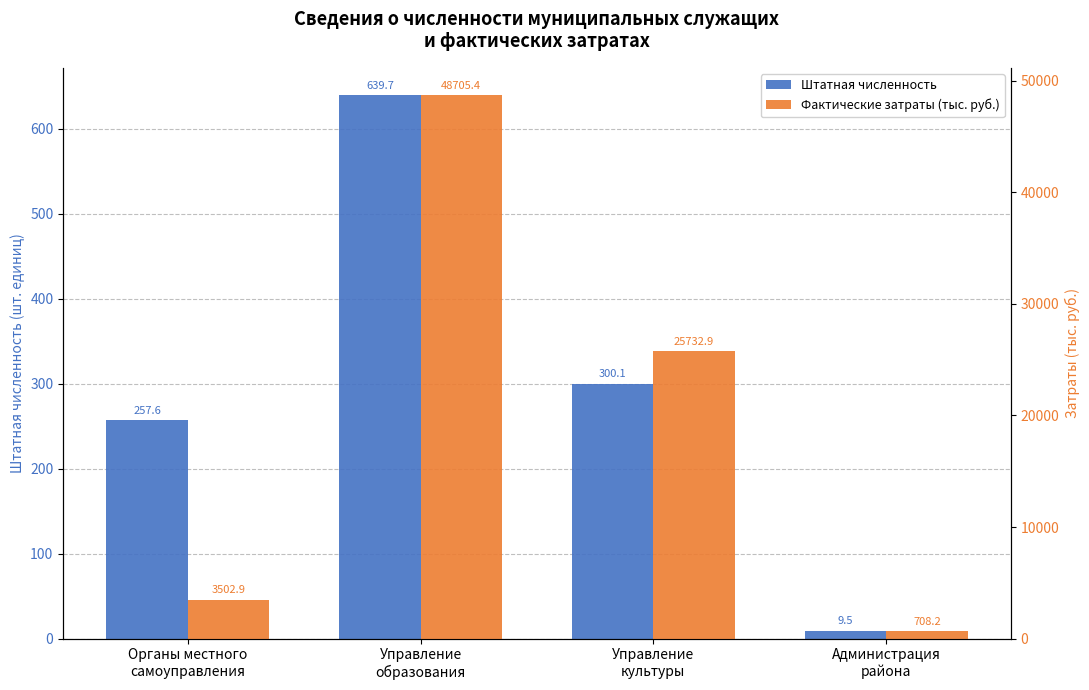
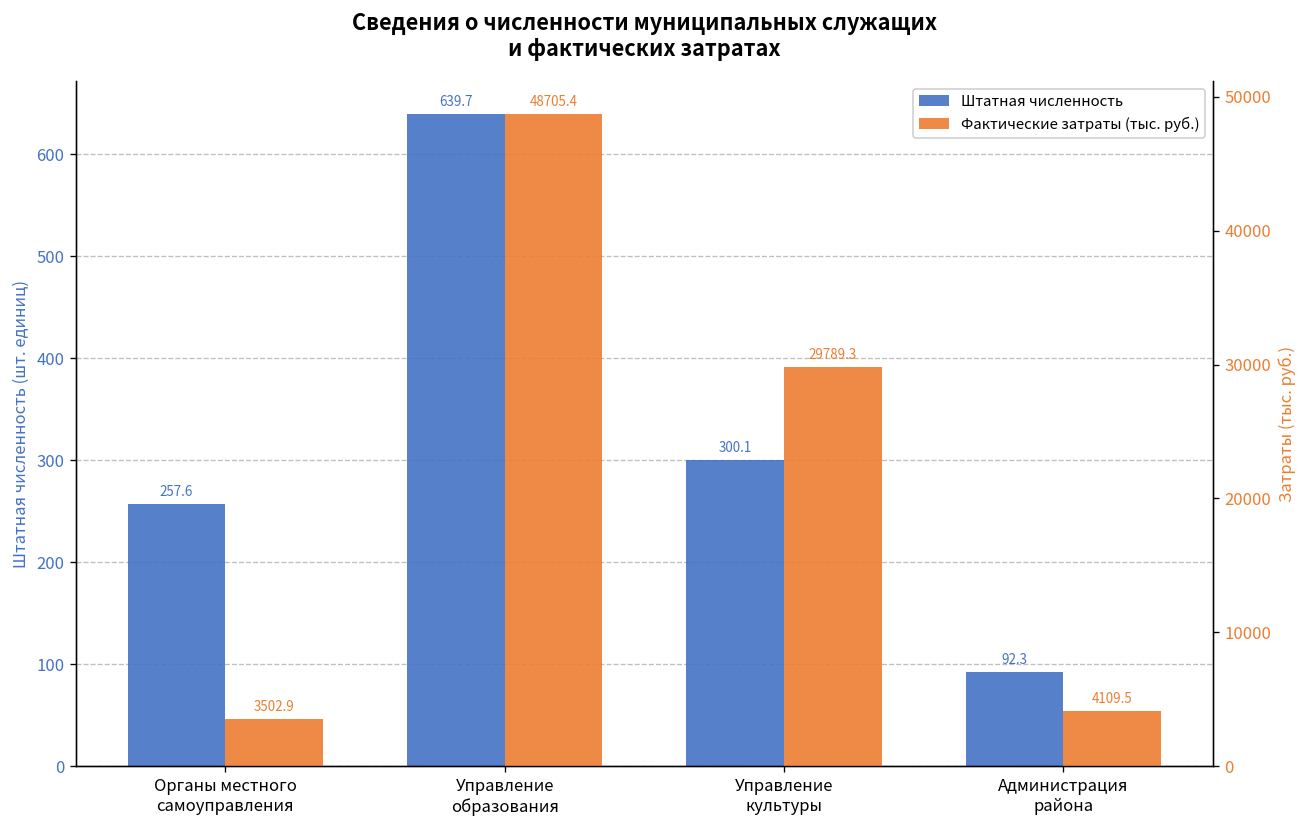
  {
    "Штатная численность": {
      "Органы местного самоуправления": 257.6,
      "Управление образования": 639.7,
      "Управление культуры": 300.1,
-     "Администрация района": 9.5
+     "Администрация района": 92.3
    },
    "Фактические затраты (тыс. руб.)": {
      "Органы местного самоуправления": 3502.9,
      "Управление образования": 48705.4,
-     "Управление культуры": 25732.9,
-     "Администрация района": 708.2
+     "Управление культуры": 29789.3,
+     "Администрация района": 4109.5
    }
  }
